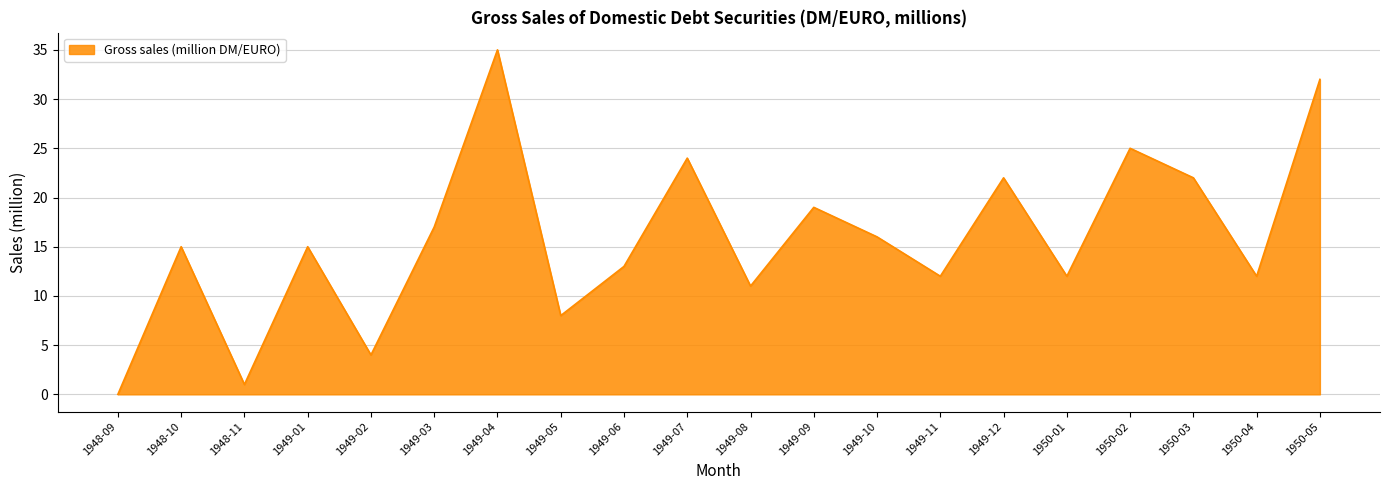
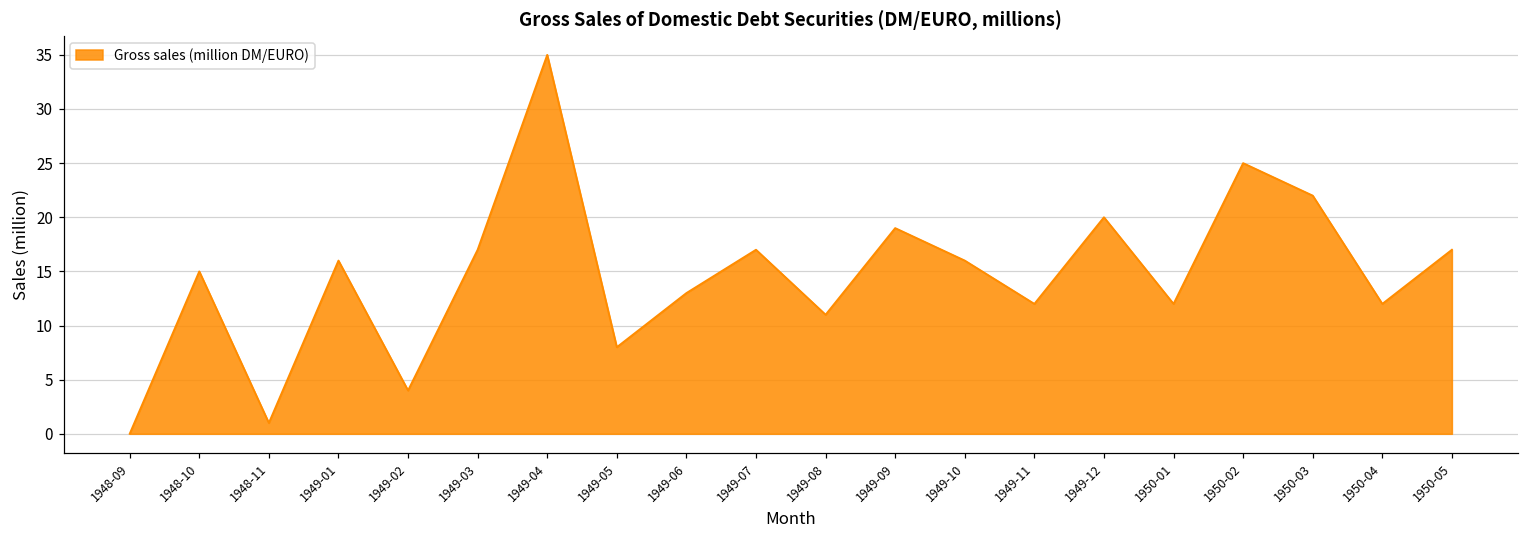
  {
    "1948-09": 0,
    "1948-10": 15,
    "1948-11": 1,
-   "1949-01": 15,
+   "1949-01": 16,
    "1949-02": 4,
    "1949-03": 17,
    "1949-04": 35,
    "1949-05": 8,
    "1949-06": 13,
-   "1949-07": 24,
+   "1949-07": 17,
    "1949-08": 11,
    "1949-09": 19,
    "1949-10": 16,
    "1949-11": 12,
-   "1949-12": 22,
+   "1949-12": 20,
    "1950-01": 12,
    "1950-02": 25,
    "1950-03": 22,
    "1950-04": 12,
-   "1950-05": 32
+   "1950-05": 17
  }
